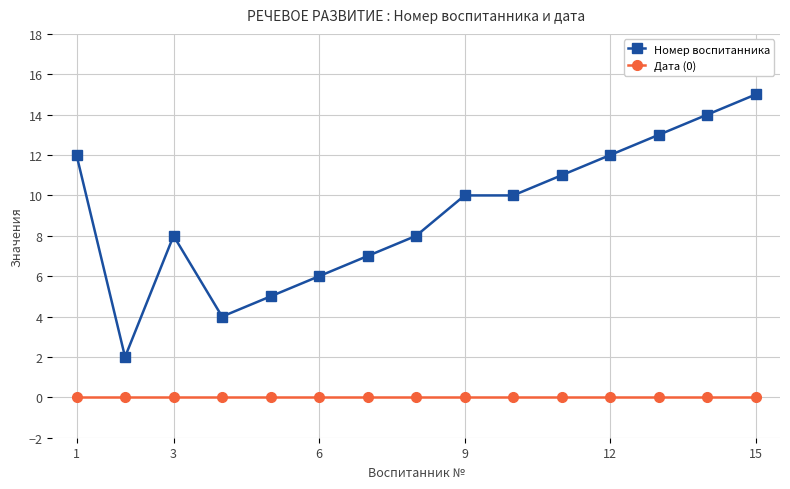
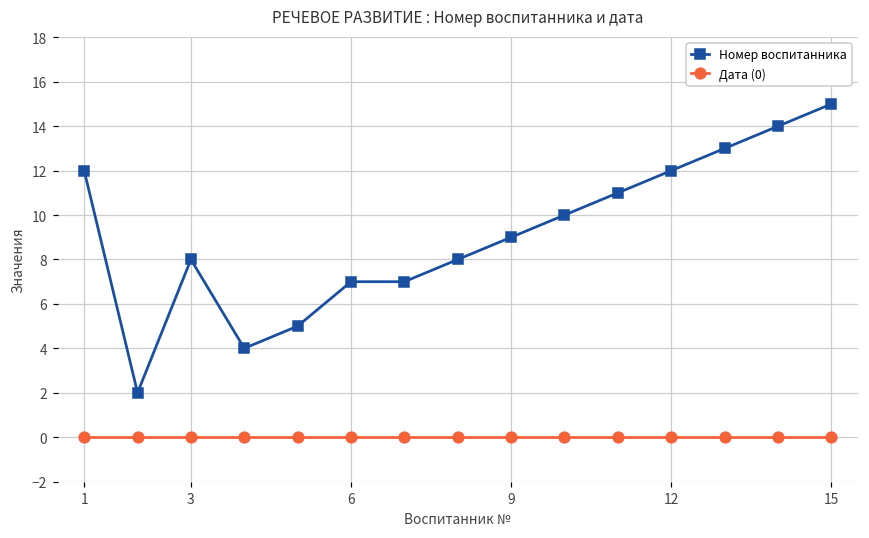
  {
    "Номер воспитанника": {
      "1": 12,
      "3": 8,
-     "6": 6,
-     "9": 10,
+     "6": 7,
+     "9": 9,
      "12": 12,
      "15": 15
    },
    "Дата (0)": {
      "1": 0,
      "3": 0,
      "6": 0,
      "9": 0,
      "12": 0,
      "15": 0
    }
  }
